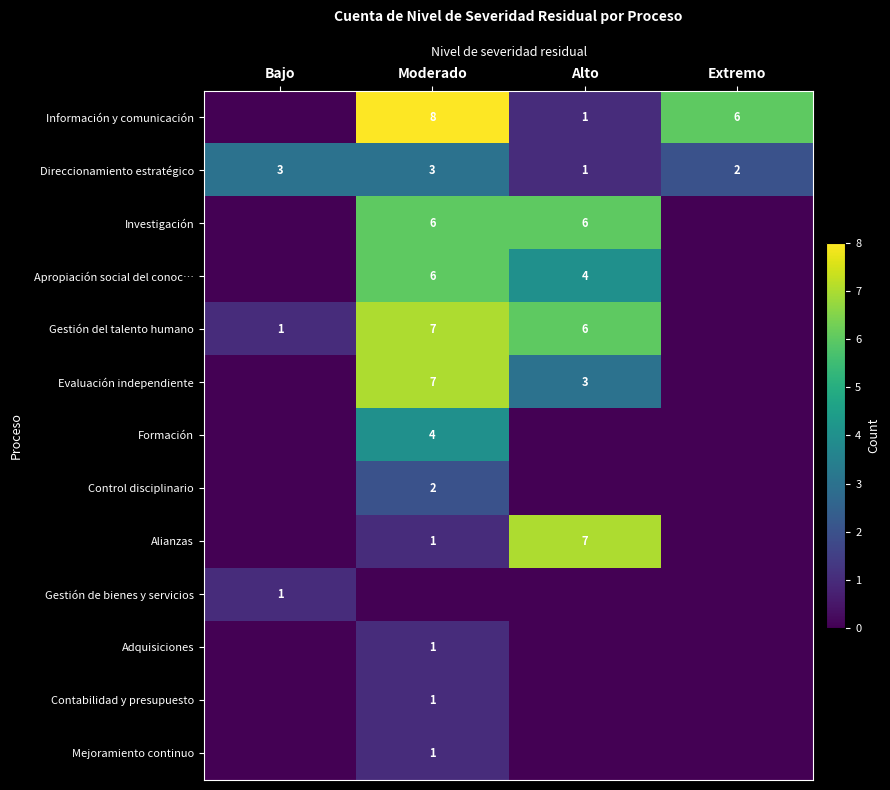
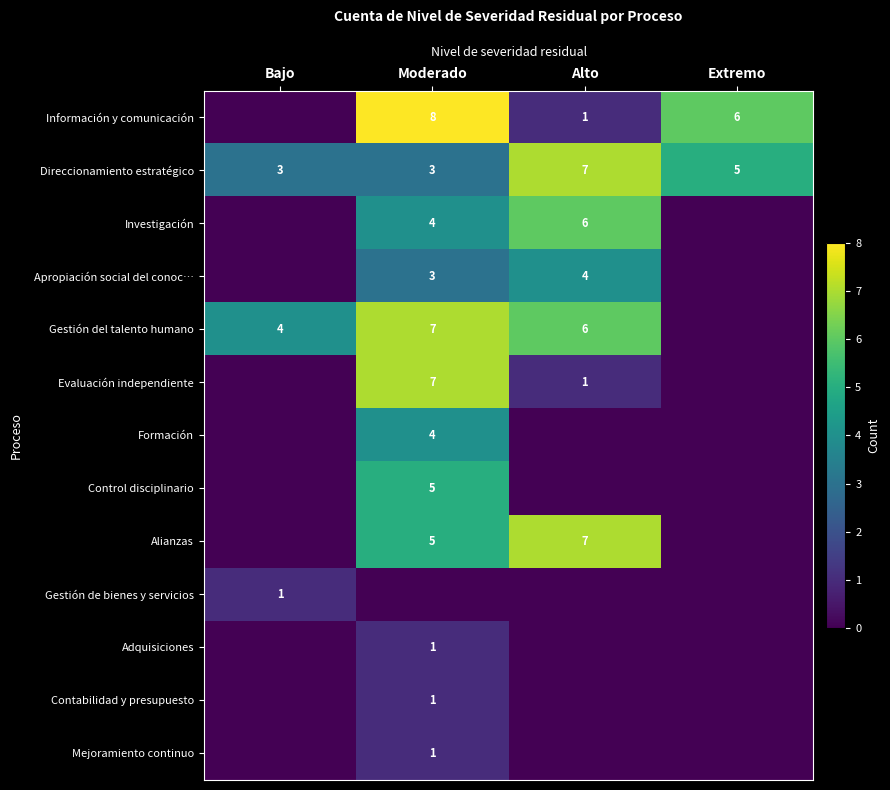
  {
    "Información y comunicación": {
      "Moderado": 8,
      "Alto": 1,
      "Extremo": 6
    },
    "Direccionamiento estratégico": {
      "Bajo": 3,
      "Moderado": 3,
-     "Alto": 1,
-     "Extremo": 2
+     "Alto": 7,
+     "Extremo": 5
    },
    "Investigación": {
-     "Moderado": 6,
+     "Moderado": 4,
      "Alto": 6
    },
    "Apropiación social del conoc…": {
-     "Moderado": 6,
+     "Moderado": 3,
      "Alto": 4
    },
    "Gestión del talento humano": {
-     "Bajo": 1,
+     "Bajo": 4,
      "Moderado": 7,
      "Alto": 6
    },
    "Evaluación independiente": {
      "Moderado": 7,
-     "Alto": 3
+     "Alto": 1
    },
    "Formación": {
      "Moderado": 4
    },
    "Control disciplinario": {
-     "Moderado": 2
+     "Moderado": 5
    },
    "Alianzas": {
-     "Moderado": 1,
+     "Moderado": 5,
      "Alto": 7
    },
    "Gestión de bienes y servicios": {
      "Bajo": 1
    },
    "Adquisiciones": {
      "Moderado": 1
    },
    "Contabilidad y presupuesto": {
      "Moderado": 1
    },
    "Mejoramiento continuo": {
      "Moderado": 1
    }
  }
